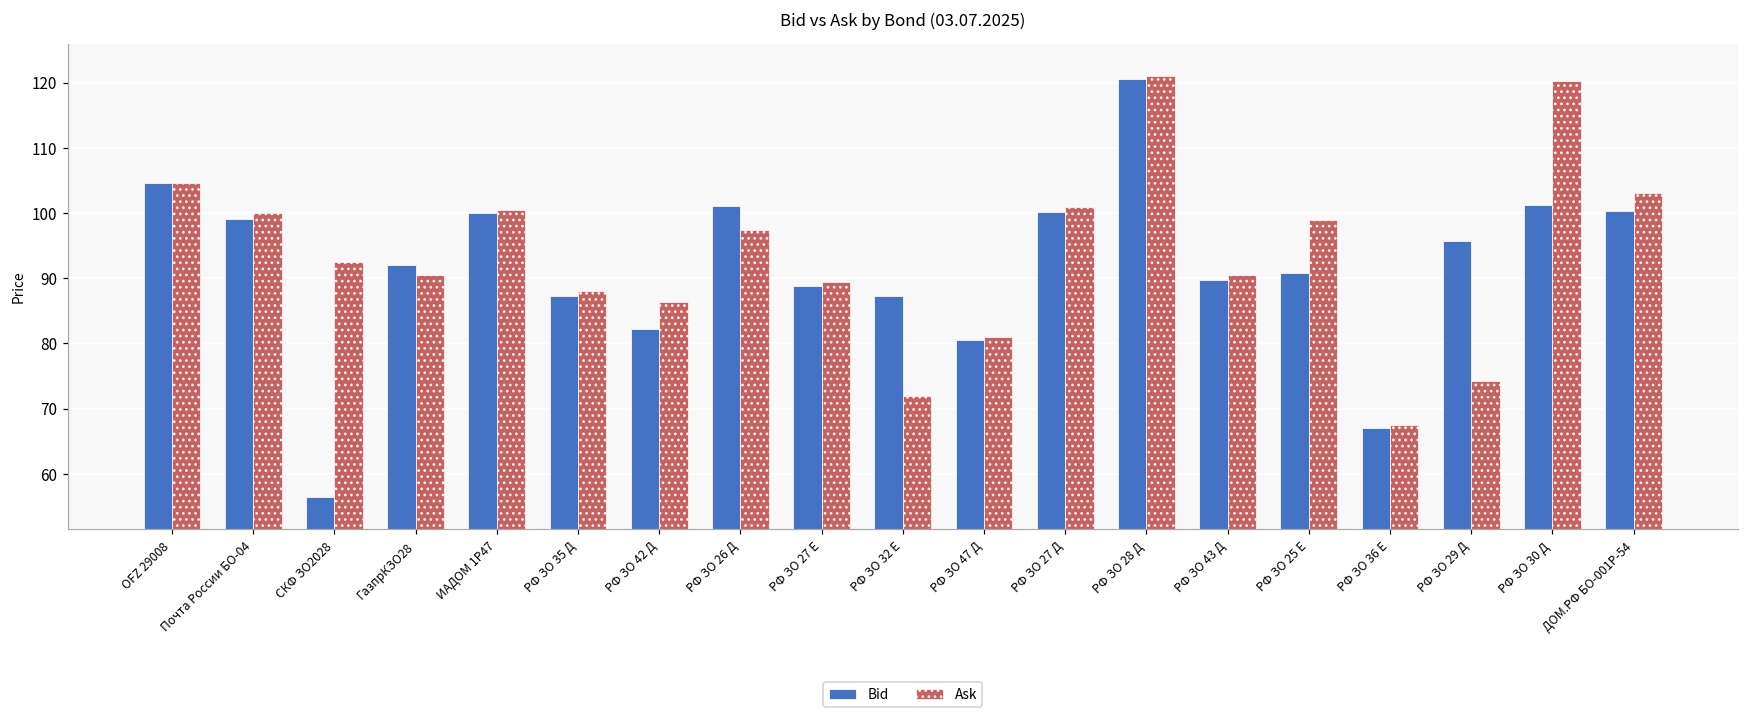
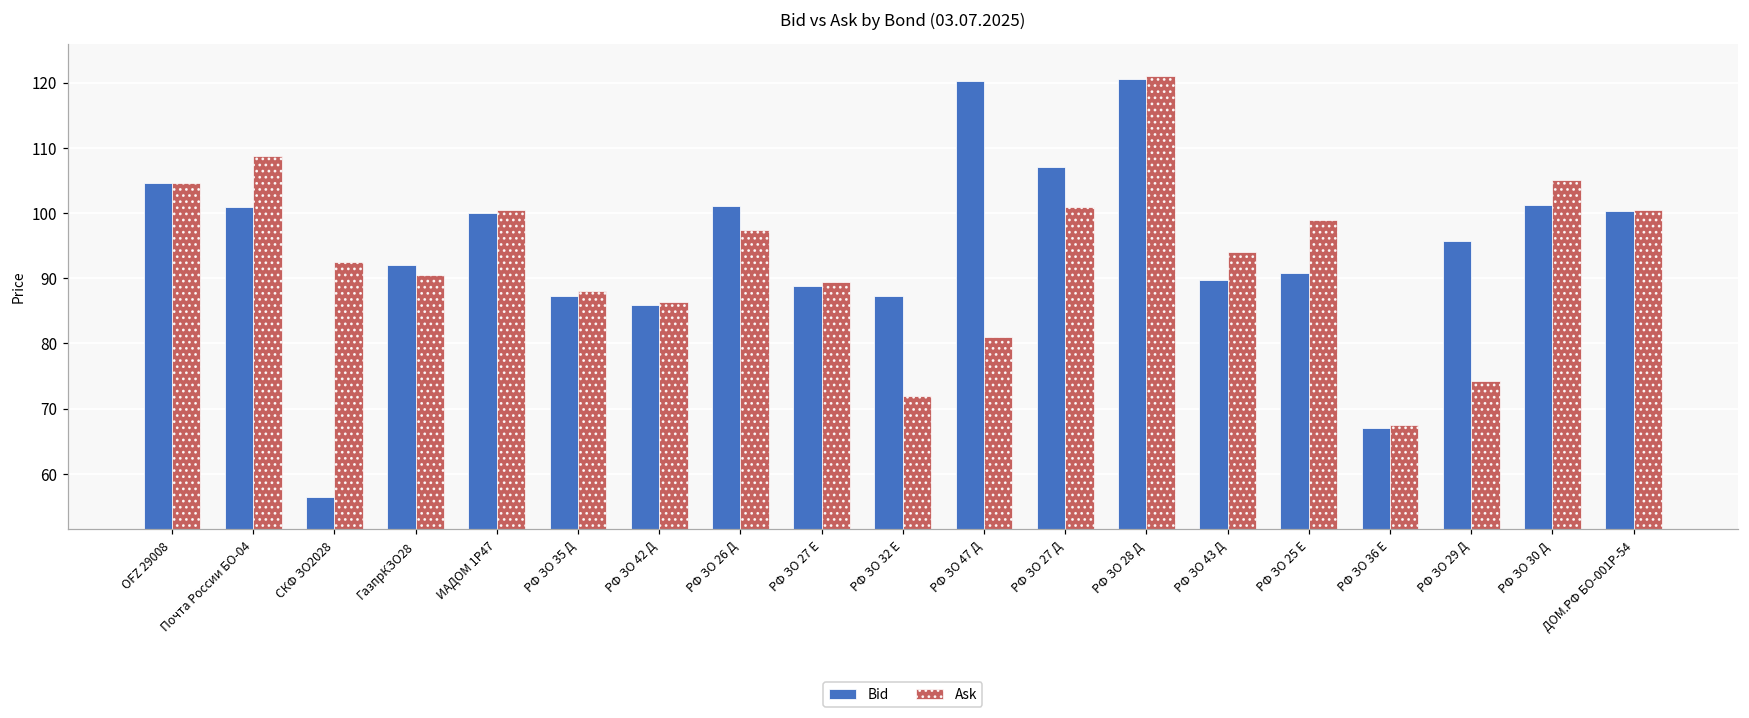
  {
    "Bid": {
      "OFZ 29008": 105,
-     "Почта России БО-04": 99,
+     "Почта России БО-04": 101,
      "СКФ ЗО2028": 57,
      "ГазпрКЗО28": 92,
      "ИАДОМ 1P47": 100,
      "РФ ЗО 35 Д": 87,
-     "РФ ЗО 42 Д": 82,
+     "РФ ЗО 42 Д": 86,
      "РФ ЗО 26 Д": 101,
      "РФ ЗО 27 Е": 89,
      "РФ ЗО 32 Е": 87,
-     "РФ ЗО 47 Д": 81,
-     "РФ ЗО 27 Д": 100,
+     "РФ ЗО 47 Д": 120,
+     "РФ ЗО 27 Д": 107,
      "РФ ЗО 28 Д": 121,
      "РФ ЗО 43 Д": 90,
      "РФ ЗО 25 Е": 91,
      "РФ ЗО 36 Е": 67,
      "РФ ЗО 29 Д": 96,
      "РФ ЗО 30 Д": 101,
      "ДОМ.РФ БО-001P-54": 100
    },
    "Ask": {
      "OFZ 29008": 105,
-     "Почта России БО-04": 100,
+     "Почта России БО-04": 109,
      "СКФ ЗО2028": 92,
      "ГазпрКЗО28": 91,
      "ИАДОМ 1P47": 101,
      "РФ ЗО 35 Д": 88,
      "РФ ЗО 42 Д": 86,
      "РФ ЗО 26 Д": 97,
      "РФ ЗО 27 Е": 89,
      "РФ ЗО 32 Е": 72,
      "РФ ЗО 47 Д": 81,
      "РФ ЗО 27 Д": 101,
      "РФ ЗО 28 Д": 121,
-     "РФ ЗО 43 Д": 91,
+     "РФ ЗО 43 Д": 94,
      "РФ ЗО 25 Е": 99,
      "РФ ЗО 36 Е": 67,
      "РФ ЗО 29 Д": 74,
-     "РФ ЗО 30 Д": 120,
-     "ДОМ.РФ БО-001P-54": 103
+     "РФ ЗО 30 Д": 105,
+     "ДОМ.РФ БО-001P-54": 101
    }
  }
